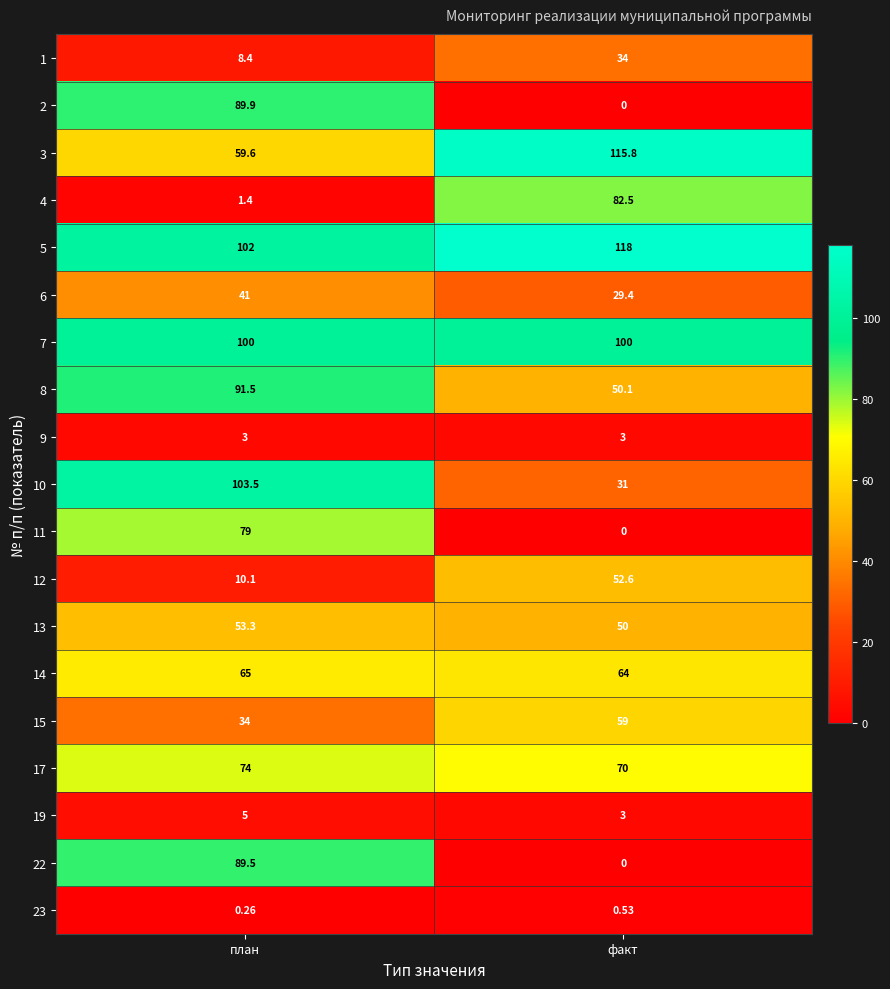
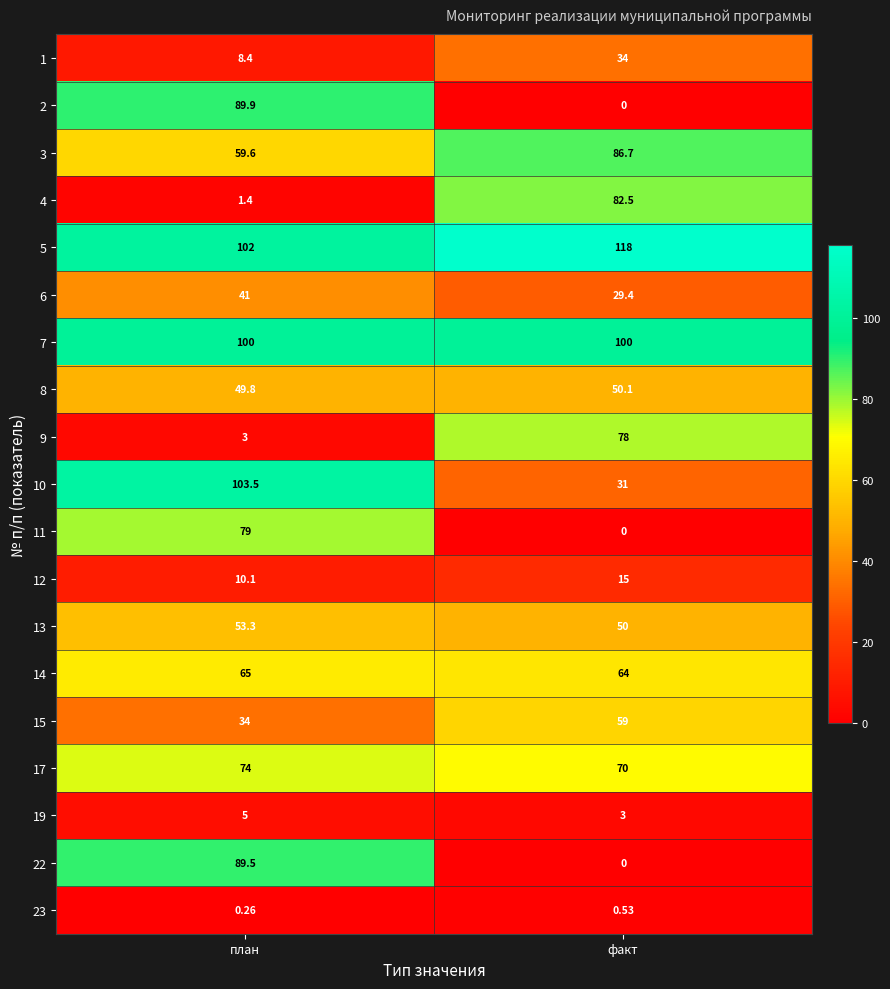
  {
    "1": {
      "план": 8.4,
      "факт": 34
    },
    "2": {
      "план": 89.9,
      "факт": 0
    },
    "3": {
      "план": 59.6,
-     "факт": 115.8
+     "факт": 86.7
    },
    "4": {
      "план": 1.4,
      "факт": 82.5
    },
    "5": {
      "план": 102,
      "факт": 118
    },
    "6": {
      "план": 41,
      "факт": 29.4
    },
    "7": {
      "план": 100,
      "факт": 100
    },
    "8": {
-     "план": 91.5,
+     "план": 49.8,
      "факт": 50.1
    },
    "9": {
      "план": 3,
-     "факт": 3
+     "факт": 78
    },
    "10": {
      "план": 103.5,
      "факт": 31
    },
    "11": {
      "план": 79,
      "факт": 0
    },
    "12": {
      "план": 10.1,
-     "факт": 52.6
+     "факт": 15
    },
    "13": {
      "план": 53.3,
      "факт": 50
    },
    "14": {
      "план": 65,
      "факт": 64
    },
    "15": {
      "план": 34,
      "факт": 59
    },
    "17": {
      "план": 74,
      "факт": 70
    },
    "19": {
      "план": 5,
      "факт": 3
    },
    "22": {
      "план": 89.5,
      "факт": 0
    },
    "23": {
      "план": 0.26,
      "факт": 0.53
    }
  }
